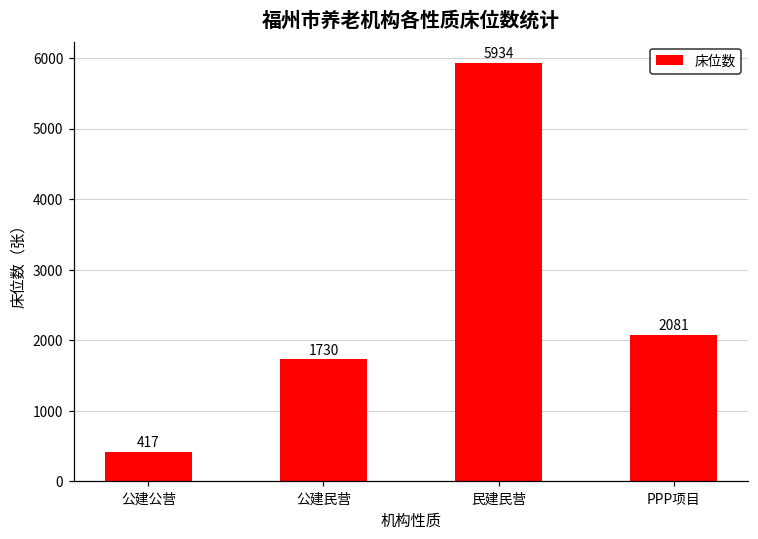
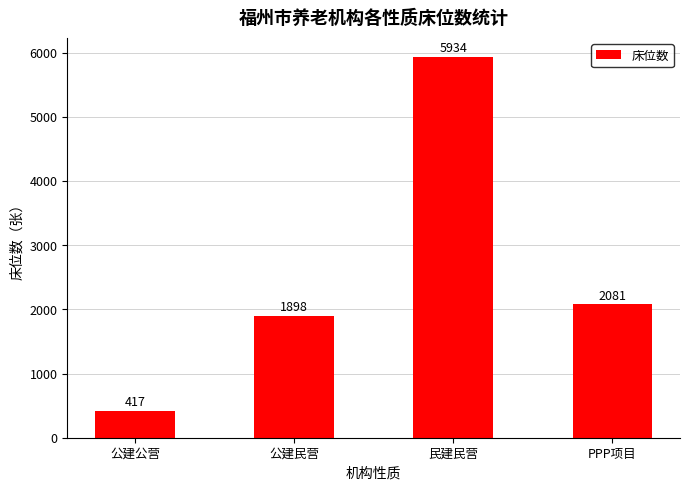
  {
    "公建公营": 417,
-   "公建民营": 1730,
+   "公建民营": 1898,
    "民建民营": 5934,
    "PPP项目": 2081
  }
